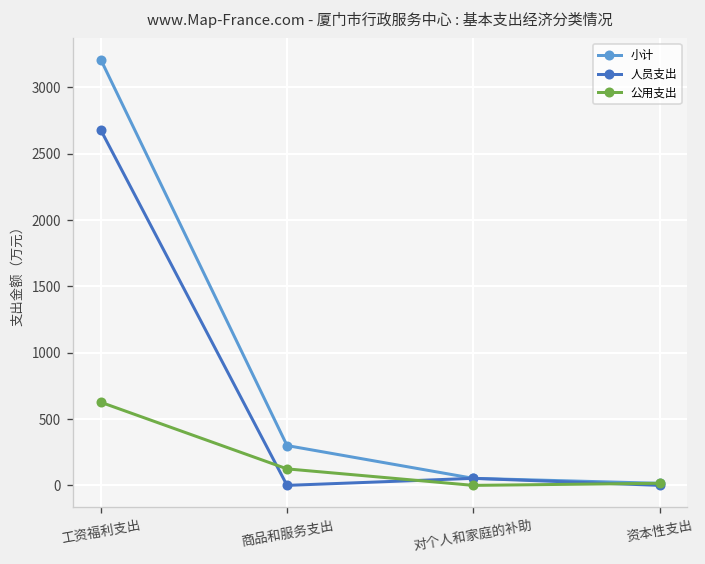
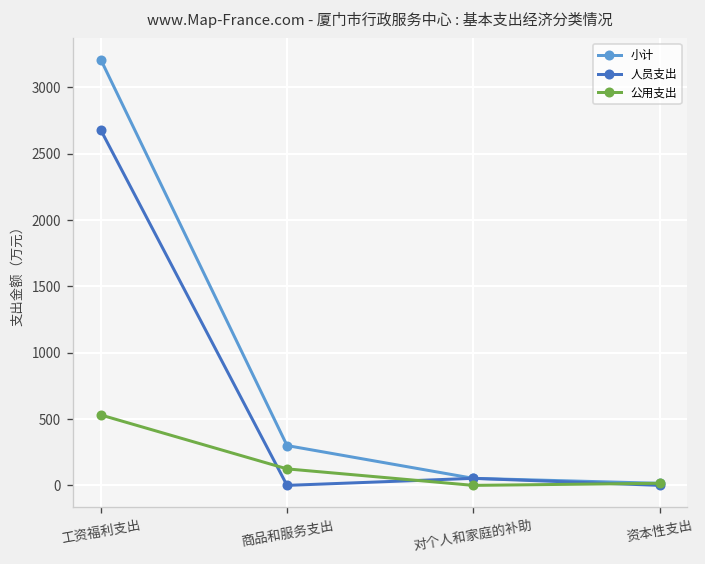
  {
    "公用支出": {
-     "工资福利支出": 630,
+     "工资福利支出": 530,
      "商品和服务支出": 120,
      "对个人和家庭的补助": 0
    }
  }
